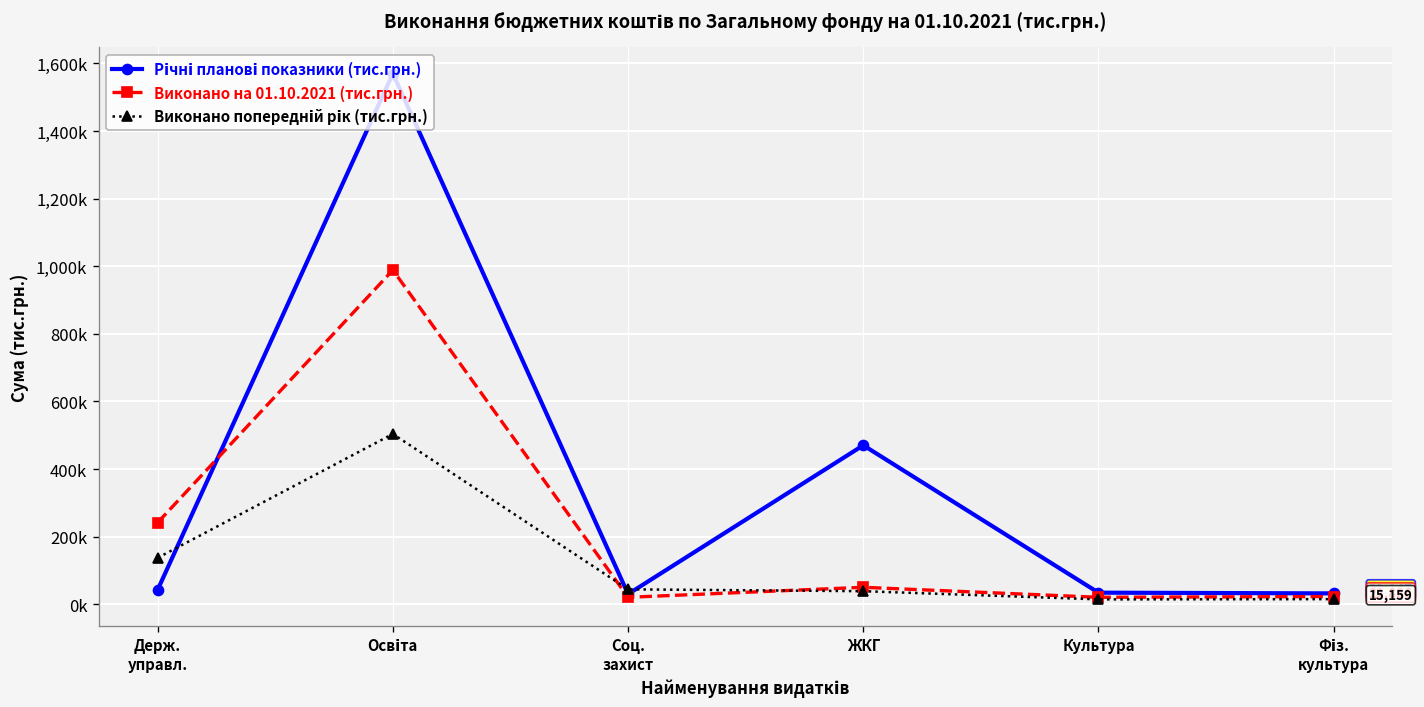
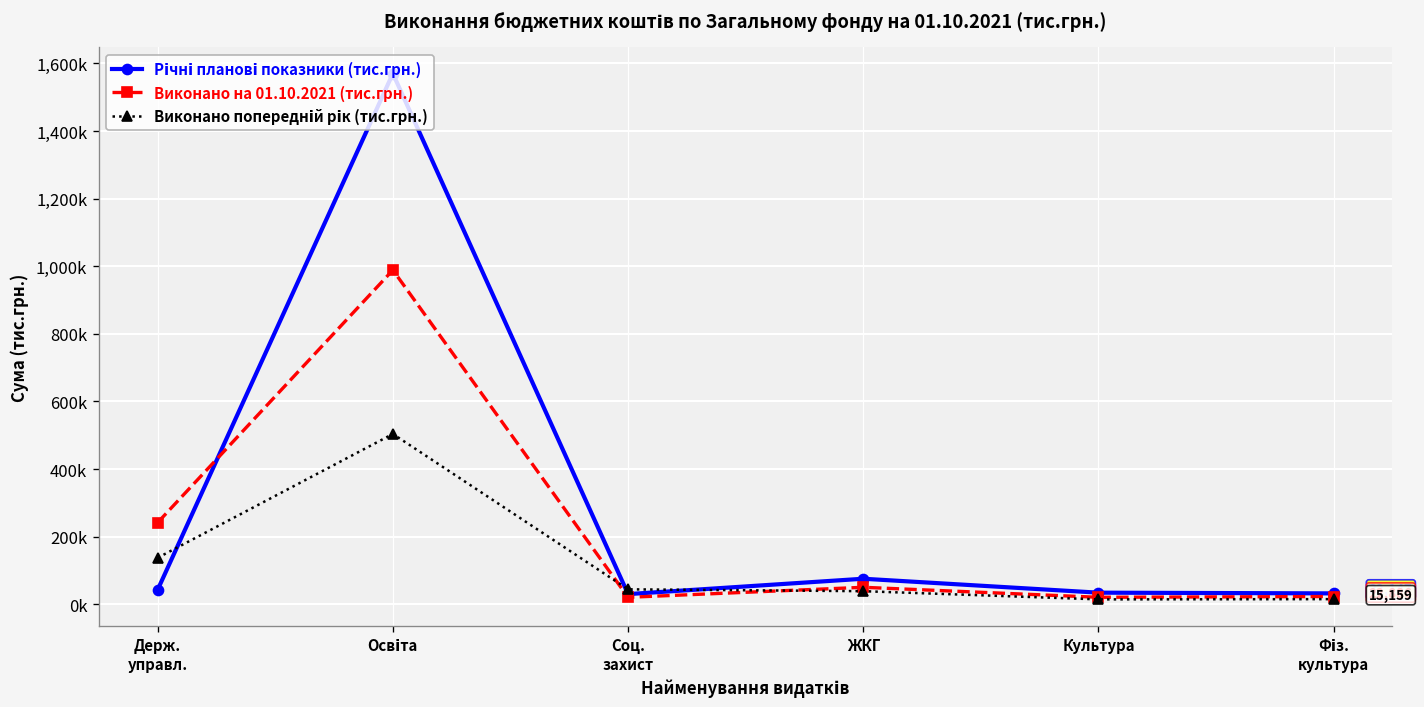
  {
    "Річні планові показники (тис.грн.)": {
      "Держ. управл.": "40,000",
      "Соц. захист": "30,000",
-     "ЖКГ": "470,000",
+     "ЖКГ": "80,000",
      "Культура": "30,000",
      "Фіз. культура": "30,000"
    },
    "Виконано на 01.10.2021 (тис.грн.)": {
      "Держ. управл.": "240,000",
      "Освіта": "990,000",
      "Соц. захист": "20,000",
      "ЖКГ": "50,000"
    },
    "Виконано попередній рік (тис.грн.)": {
      "Держ. управл.": "140,000",
      "Освіта": "500,000",
      "Соц. захист": "40,000",
      "ЖКГ": "40,000"
    }
  }
